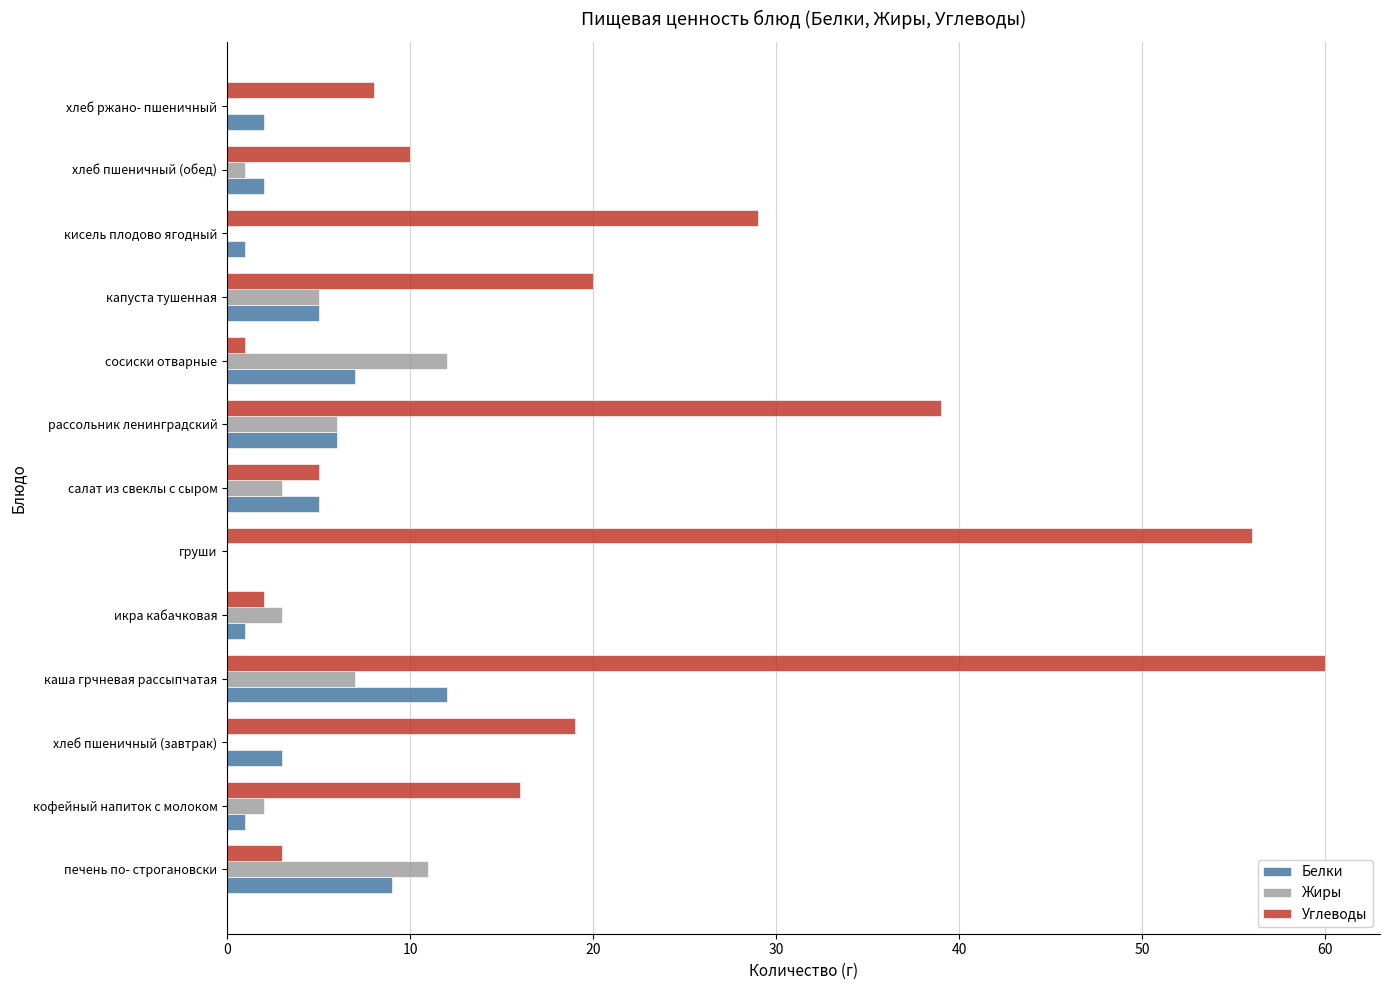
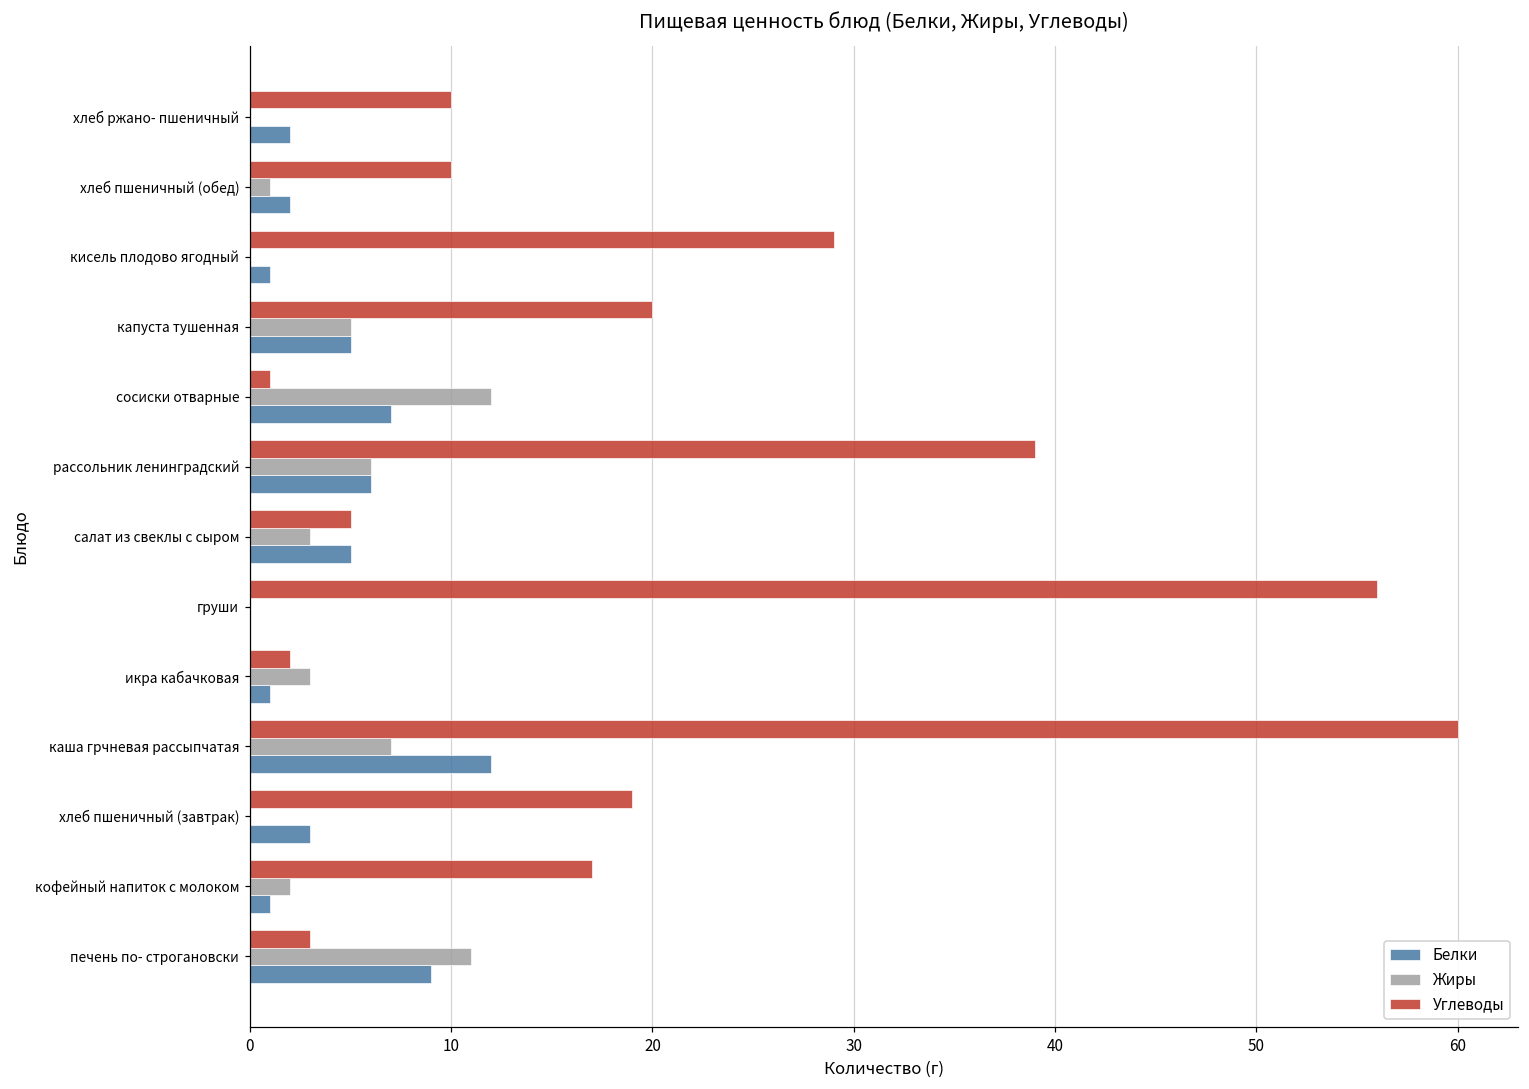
  {
    "Белки": {
      "хлеб ржано- пшеничный": 2,
      "хлеб пшеничный (обед)": 2,
      "кисель плодово ягодный": 1,
      "капуста тушенная": 5,
      "сосиски отварные": 7,
      "рассольник ленинградский": 6,
      "салат из свеклы с сыром": 5,
      "груши": 0,
      "икра кабачковая": 1,
      "каша грчневая рассыпчатая": 12,
      "хлеб пшеничный (завтрак)": 3,
      "кофейный напиток с молоком": 1,
      "печень по- строгановски": 9
    },
    "Жиры": {
      "хлеб ржано- пшеничный": 0,
      "хлеб пшеничный (обед)": 1,
      "кисель плодово ягодный": 0,
      "капуста тушенная": 5,
      "сосиски отварные": 12,
      "рассольник ленинградский": 6,
      "салат из свеклы с сыром": 3,
      "груши": 0,
      "икра кабачковая": 3,
      "каша грчневая рассыпчатая": 7,
      "хлеб пшеничный (завтрак)": 0,
      "кофейный напиток с молоком": 2,
      "печень по- строгановски": 11
    },
    "Углеводы": {
-     "хлеб ржано- пшеничный": 8,
+     "хлеб ржано- пшеничный": 10,
      "хлеб пшеничный (обед)": 10,
      "кисель плодово ягодный": 29,
      "капуста тушенная": 20,
      "сосиски отварные": 1,
      "рассольник ленинградский": 39,
      "салат из свеклы с сыром": 5,
      "груши": 56,
      "икра кабачковая": 2,
      "каша грчневая рассыпчатая": 60,
      "хлеб пшеничный (завтрак)": 19,
-     "кофейный напиток с молоком": 16,
+     "кофейный напиток с молоком": 17,
      "печень по- строгановски": 3
    }
  }
